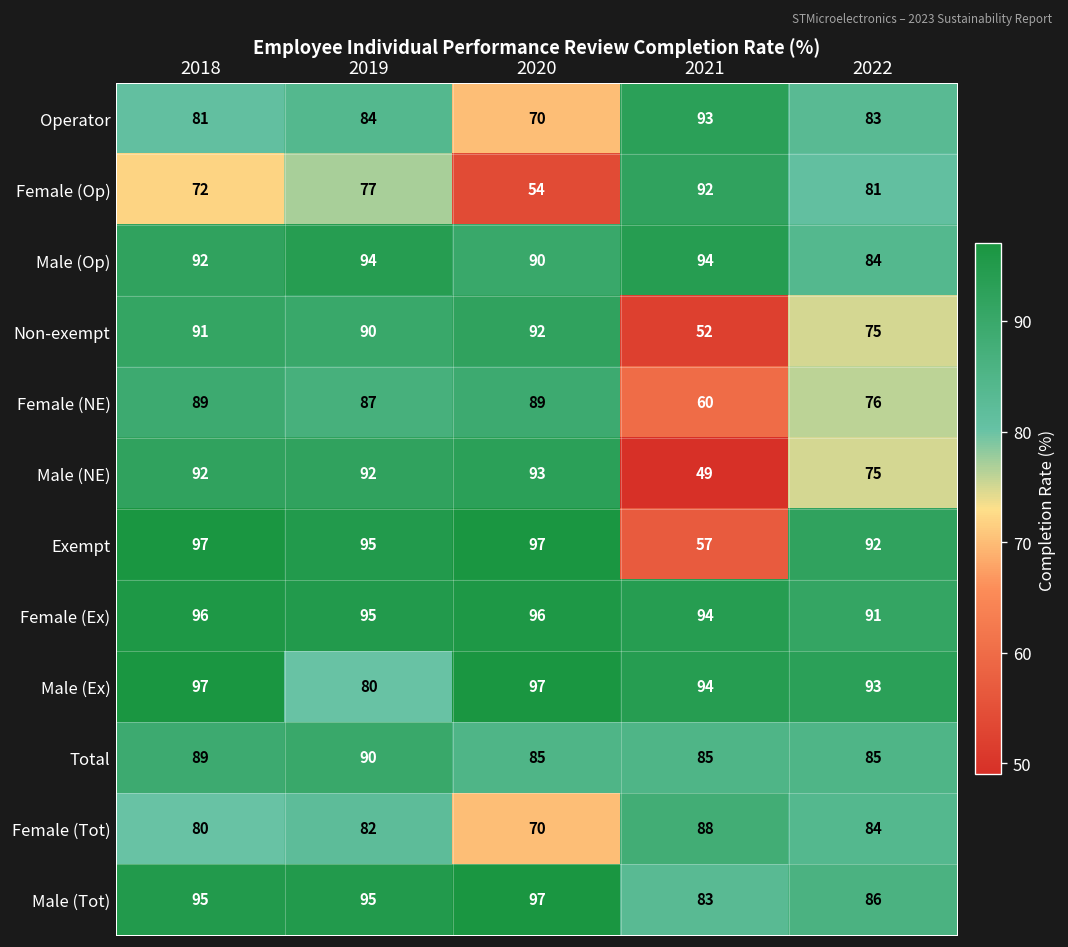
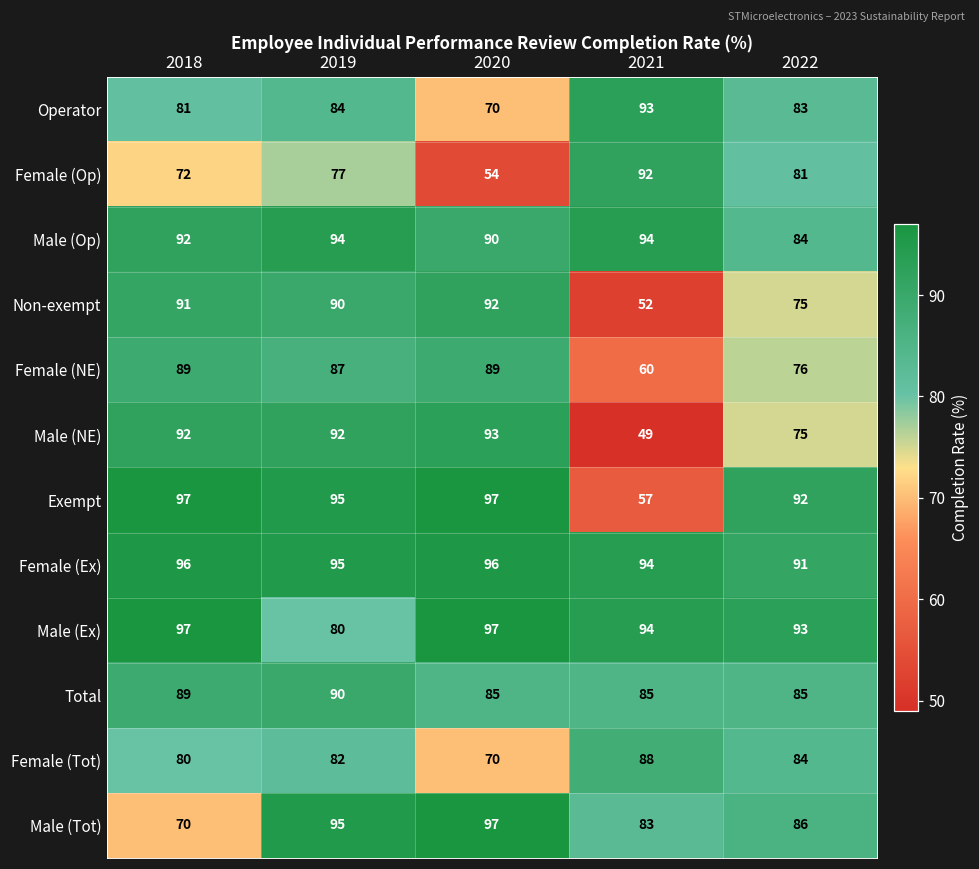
  {
    "Operator": {
      "2018": 81,
      "2019": 84,
      "2020": 70,
      "2021": 93,
      "2022": 83
    },
    "Female (Op)": {
      "2018": 72,
      "2019": 77,
      "2020": 54,
      "2021": 92,
      "2022": 81
    },
    "Male (Op)": {
      "2018": 92,
      "2019": 94,
      "2020": 90,
      "2021": 94,
      "2022": 84
    },
    "Non-exempt": {
      "2018": 91,
      "2019": 90,
      "2020": 92,
      "2021": 52,
      "2022": 75
    },
    "Female (NE)": {
      "2018": 89,
      "2019": 87,
      "2020": 89,
      "2021": 60,
      "2022": 76
    },
    "Male (NE)": {
      "2018": 92,
      "2019": 92,
      "2020": 93,
      "2021": 49,
      "2022": 75
    },
    "Exempt": {
      "2018": 97,
      "2019": 95,
      "2020": 97,
      "2021": 57,
      "2022": 92
    },
    "Female (Ex)": {
      "2018": 96,
      "2019": 95,
      "2020": 96,
      "2021": 94,
      "2022": 91
    },
    "Male (Ex)": {
      "2018": 97,
      "2019": 80,
      "2020": 97,
      "2021": 94,
      "2022": 93
    },
    "Total": {
      "2018": 89,
      "2019": 90,
      "2020": 85,
      "2021": 85,
      "2022": 85
    },
    "Female (Tot)": {
      "2018": 80,
      "2019": 82,
      "2020": 70,
      "2021": 88,
      "2022": 84
    },
    "Male (Tot)": {
-     "2018": 95,
+     "2018": 70,
      "2019": 95,
      "2020": 97,
      "2021": 83,
      "2022": 86
    }
  }
